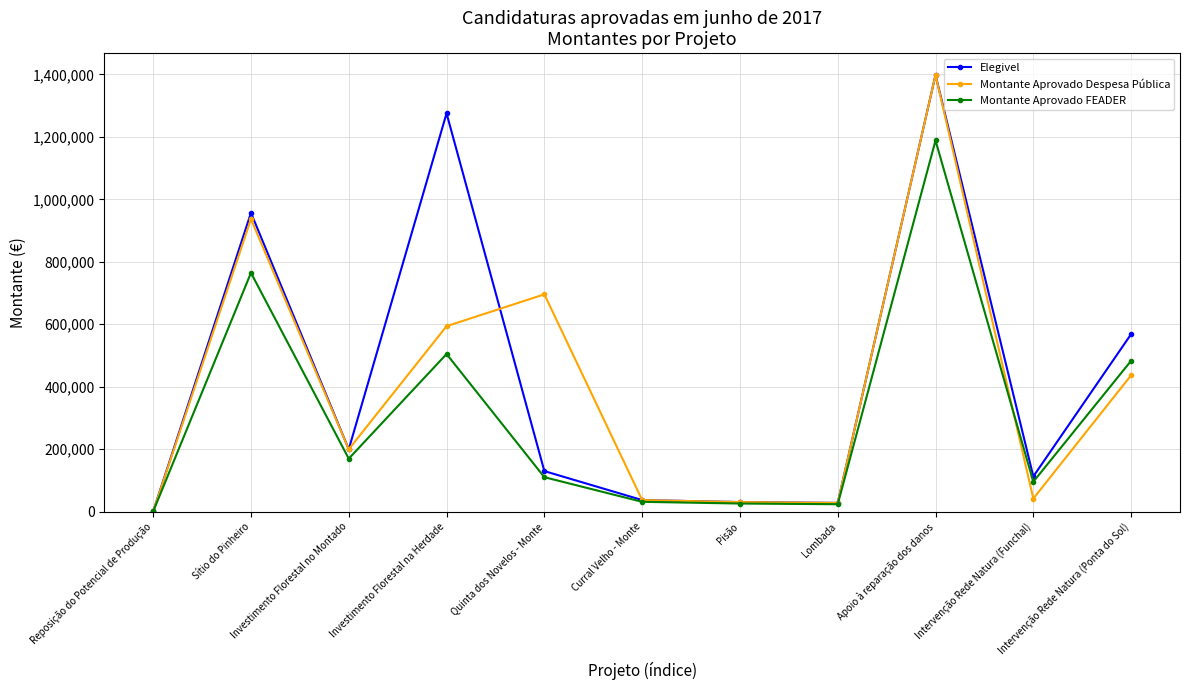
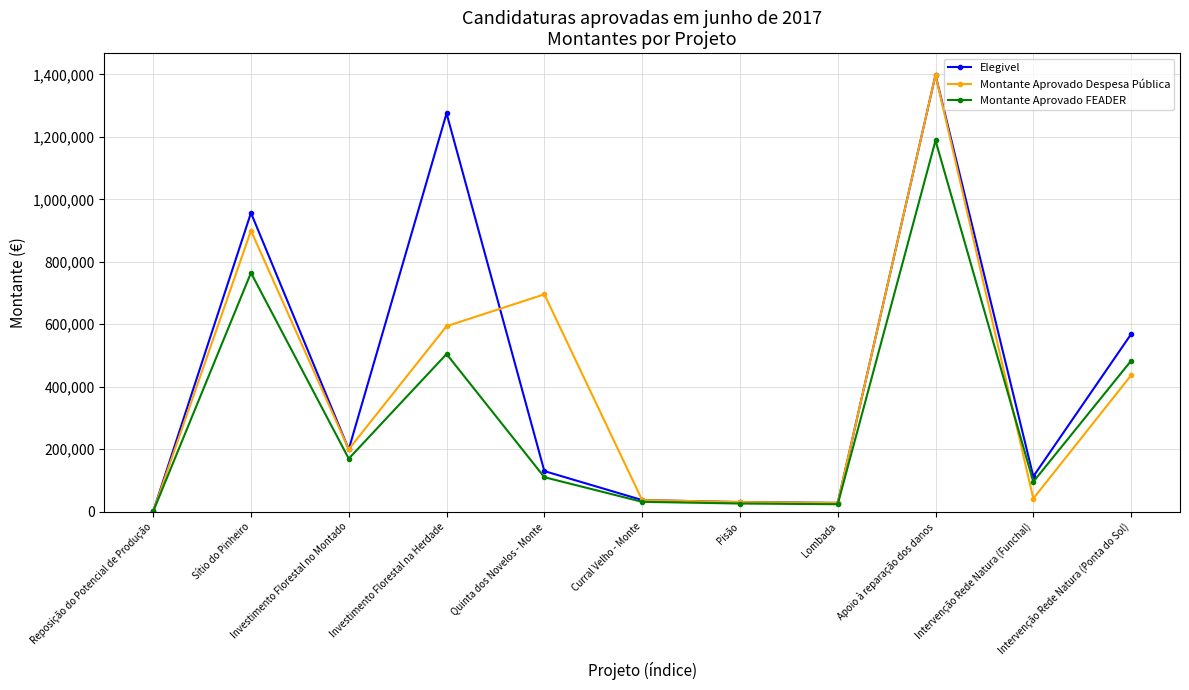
  {
    "Elegivel": {
      "Sítio do Pinheiro": "960,000",
      "Investimento Florestal na Herdade": "1,280,000",
      "Quinta dos Novelos - Monte": "130,000",
      "Intervenção Rede Natura (Funchal)": "110,000",
      "Intervenção Rede Natura (Ponta do Sol)": "570,000"
    },
    "Montante Aprovado Despesa Pública": {
-     "Sítio do Pinheiro": "940,000",
+     "Sítio do Pinheiro": "900,000",
      "Investimento Florestal na Herdade": "590,000",
      "Quinta dos Novelos - Monte": "700,000",
      "Intervenção Rede Natura (Funchal)": "40,000",
      "Intervenção Rede Natura (Ponta do Sol)": "440,000"
    },
    "Montante Aprovado FEADER": {
      "Sítio do Pinheiro": "760,000",
      "Investimento Florestal no Montado": "170,000",
      "Investimento Florestal na Herdade": "500,000",
      "Quinta dos Novelos - Monte": "110,000",
      "Apoio à reparação dos danos": "1,190,000",
      "Intervenção Rede Natura (Funchal)": "100,000",
      "Intervenção Rede Natura (Ponta do Sol)": "480,000"
    }
  }
